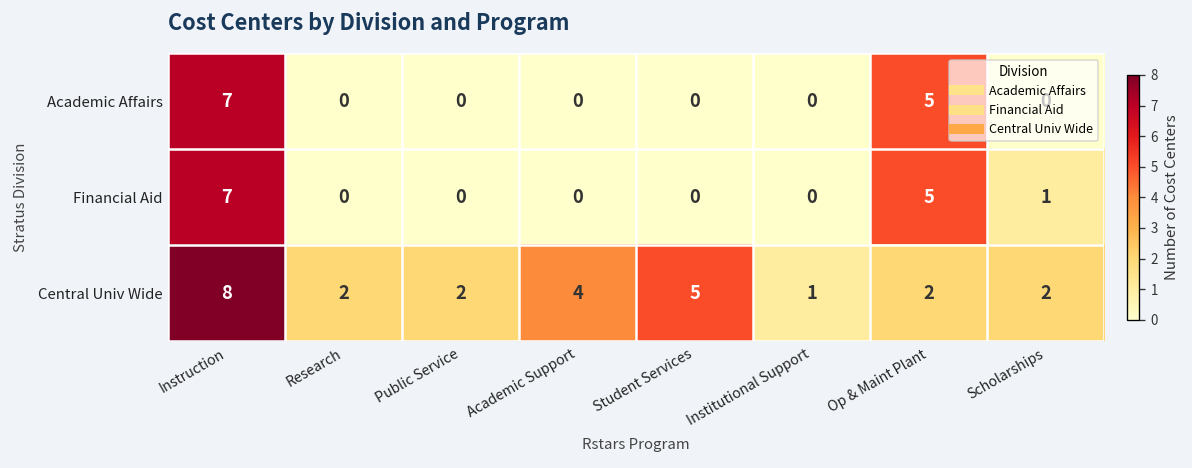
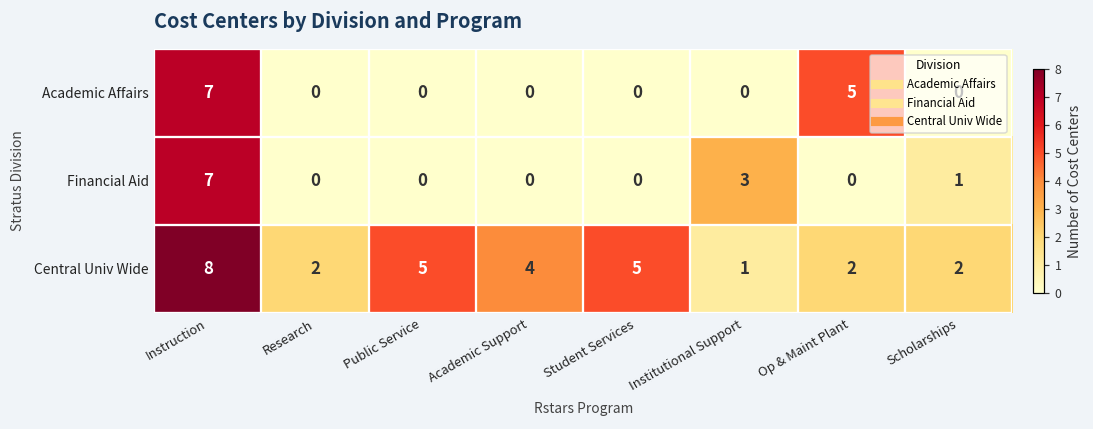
  {
    "Academic Affairs": {
      "Instruction": 7,
      "Research": 0,
      "Public Service": 0,
      "Academic Support": 0,
      "Student Services": 0,
      "Institutional Support": 0,
      "Op & Maint Plant": 5
    },
    "Financial Aid": {
      "Instruction": 7,
      "Research": 0,
      "Public Service": 0,
      "Academic Support": 0,
      "Student Services": 0,
-     "Institutional Support": 0,
-     "Op & Maint Plant": 5,
+     "Institutional Support": 3,
+     "Op & Maint Plant": 0,
      "Scholarships": 1
    },
    "Central Univ Wide": {
      "Instruction": 8,
      "Research": 2,
-     "Public Service": 2,
+     "Public Service": 5,
      "Academic Support": 4,
      "Student Services": 5,
      "Institutional Support": 1,
      "Op & Maint Plant": 2,
      "Scholarships": 2
    }
  }
